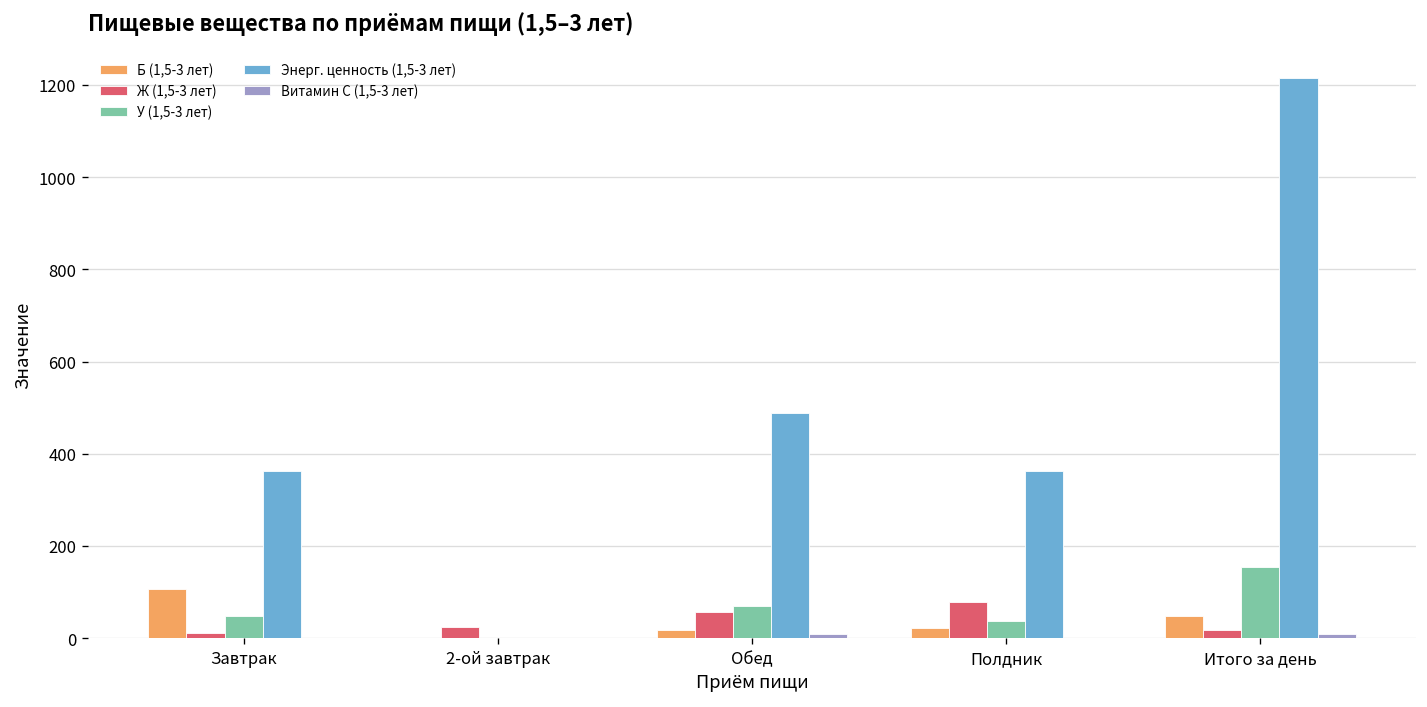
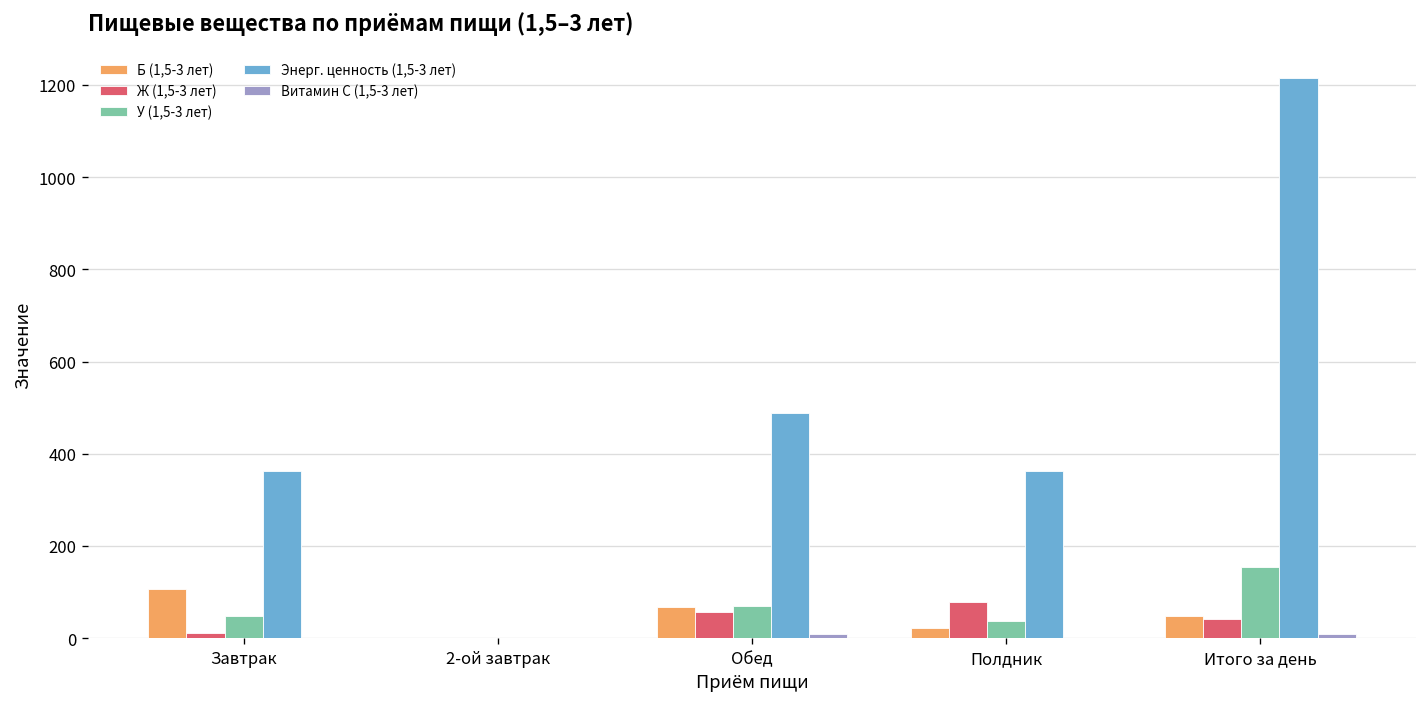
  {
    "Б (1,5-3 лет)": {
      "Завтрак": 110,
      "2-ой завтрак": 0,
-     "Обед": 20,
+     "Обед": 70,
      "Полдник": 20,
      "Итого за день": 50
    },
    "Ж (1,5-3 лет)": {
      "Завтрак": 10,
-     "2-ой завтрак": 20,
+     "2-ой завтрак": 0,
      "Обед": 60,
      "Полдник": 80,
-     "Итого за день": 20
+     "Итого за день": 40
    }
  }
